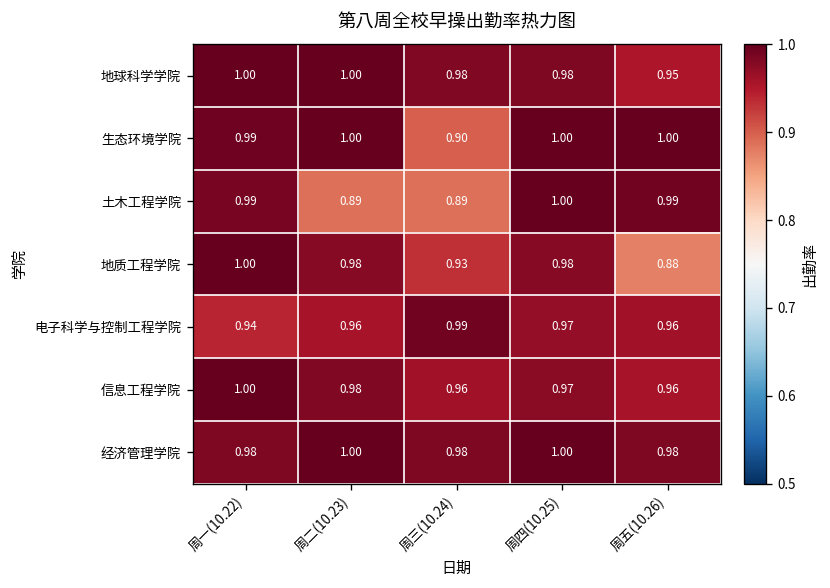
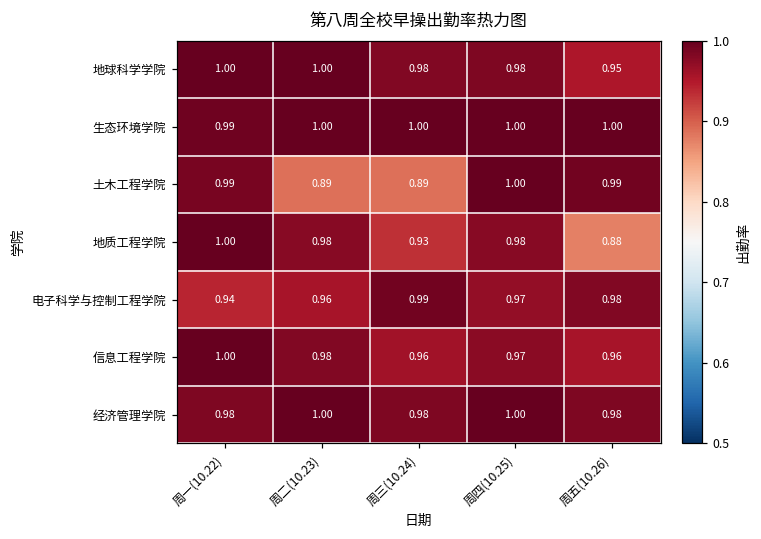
  {
    "地球科学学院": {
      "周一(10.22)": 1.00,
      "周二(10.23)": 1.00,
      "周三(10.24)": 0.98,
      "周四(10.25)": 0.98,
      "周五(10.26)": 0.95
    },
    "生态环境学院": {
      "周一(10.22)": 0.99,
      "周二(10.23)": 1.00,
-     "周三(10.24)": 0.90,
+     "周三(10.24)": 1.00,
      "周四(10.25)": 1.00,
      "周五(10.26)": 1.00
    },
    "土木工程学院": {
      "周一(10.22)": 0.99,
      "周二(10.23)": 0.89,
      "周三(10.24)": 0.89,
      "周四(10.25)": 1.00,
      "周五(10.26)": 0.99
    },
    "地质工程学院": {
      "周一(10.22)": 1.00,
      "周二(10.23)": 0.98,
      "周三(10.24)": 0.93,
      "周四(10.25)": 0.98,
      "周五(10.26)": 0.88
    },
    "电子科学与控制工程学院": {
      "周一(10.22)": 0.94,
      "周二(10.23)": 0.96,
      "周三(10.24)": 0.99,
      "周四(10.25)": 0.97,
-     "周五(10.26)": 0.96
+     "周五(10.26)": 0.98
    },
    "信息工程学院": {
      "周一(10.22)": 1.00,
      "周二(10.23)": 0.98,
      "周三(10.24)": 0.96,
      "周四(10.25)": 0.97,
      "周五(10.26)": 0.96
    },
    "经济管理学院": {
      "周一(10.22)": 0.98,
      "周二(10.23)": 1.00,
      "周三(10.24)": 0.98,
      "周四(10.25)": 1.00,
      "周五(10.26)": 0.98
    }
  }
